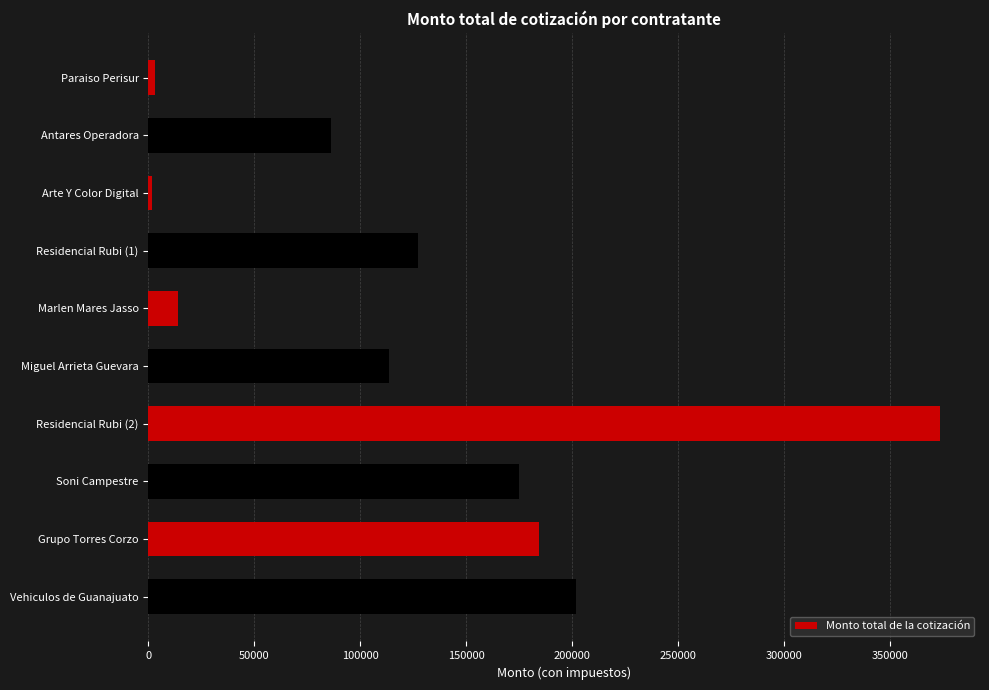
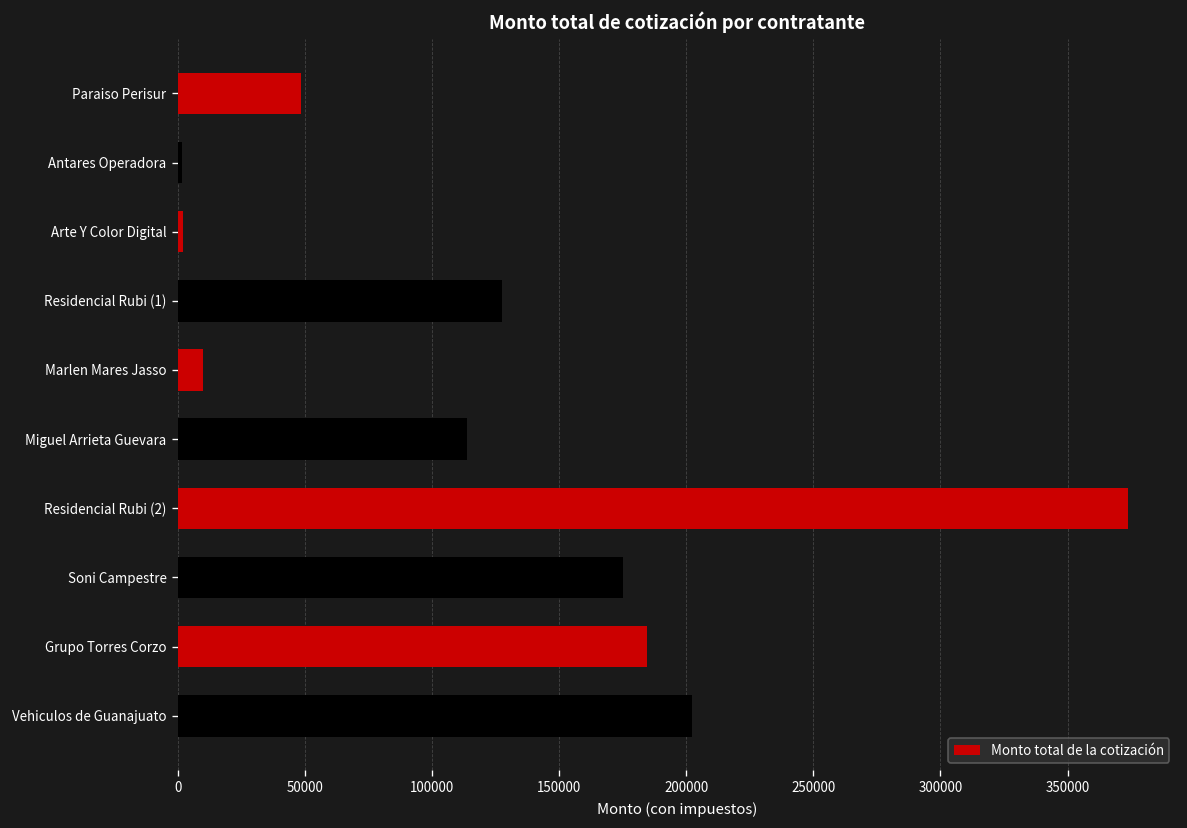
  {
-   "Paraiso Perisur": 3000,
-   "Antares Operadora": 86000,
+   "Paraiso Perisur": 49000,
+   "Antares Operadora": 2000,
    "Arte Y Color Digital": 2000,
    "Residencial Rubi (1)": 128000,
-   "Marlen Mares Jasso": 14000,
+   "Marlen Mares Jasso": 10000,
    "Miguel Arrieta Guevara": 114000,
    "Residencial Rubi (2)": 374000,
    "Soni Campestre": 175000,
    "Grupo Torres Corzo": 185000,
    "Vehiculos de Guanajuato": 202000
  }
